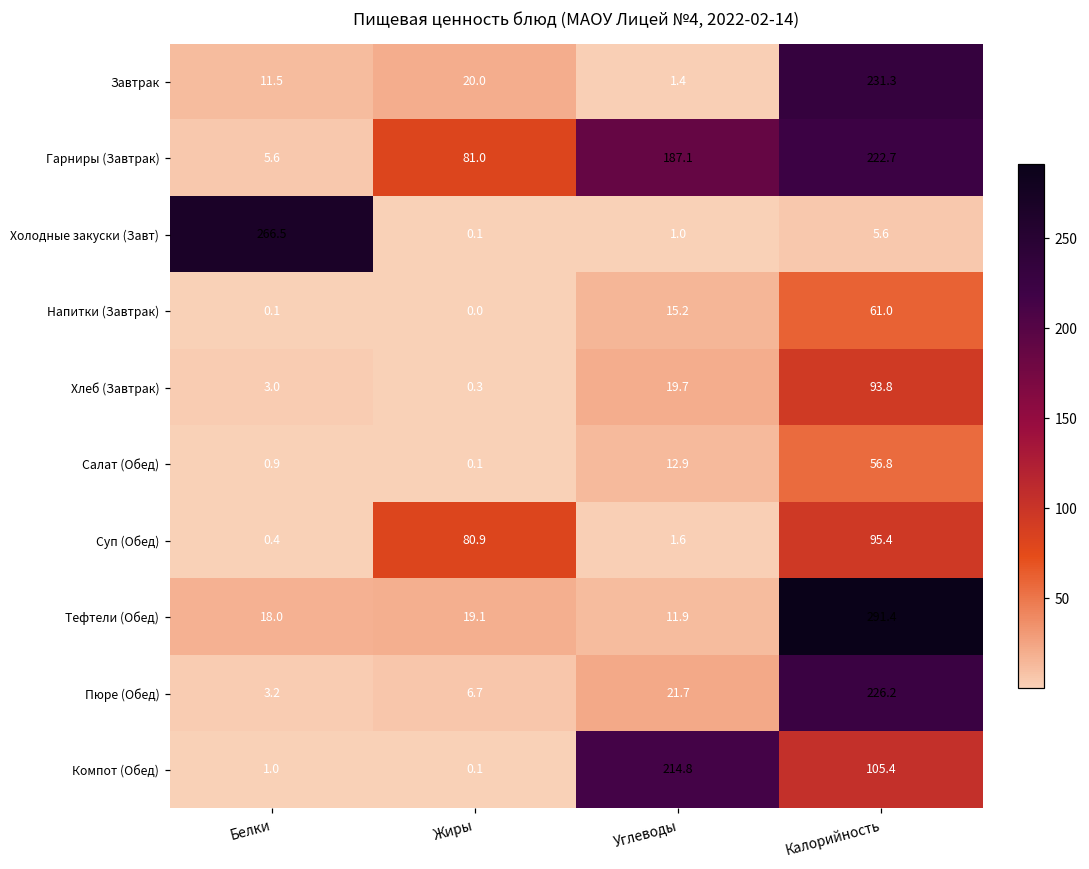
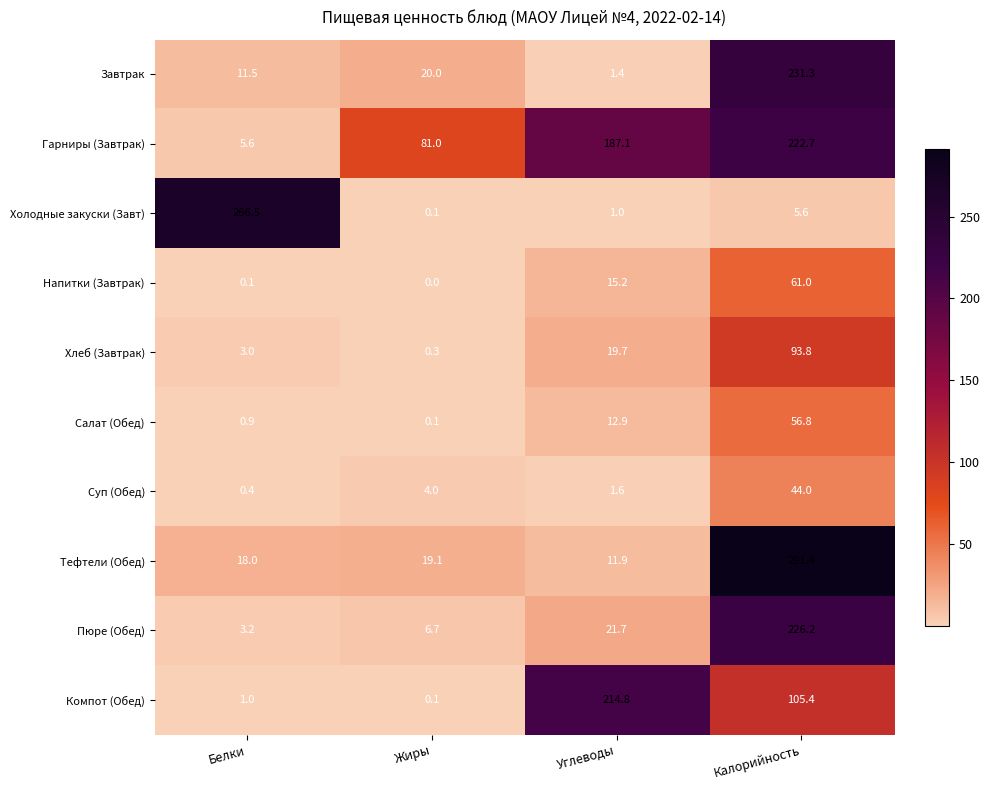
  {
    "Завтрак": {
      "Белки": 11.5,
      "Жиры": 20.0,
      "Углеводы": 1.4,
      "Калорийность": 231.3
    },
    "Гарниры (Завтрак)": {
      "Белки": 5.6,
      "Жиры": 81.0,
      "Углеводы": 187.1,
      "Калорийность": 222.7
    },
    "Холодные закуски (Завт)": {
      "Жиры": 0.1,
      "Углеводы": 1.0,
      "Калорийность": 5.6
    },
    "Напитки (Завтрак)": {
      "Белки": 0.1,
      "Жиры": 0.0,
      "Углеводы": 15.2,
      "Калорийность": 61.0
    },
    "Хлеб (Завтрак)": {
      "Белки": 3.0,
      "Жиры": 0.3,
      "Углеводы": 19.7,
      "Калорийность": 93.8
    },
    "Салат (Обед)": {
      "Белки": 0.9,
      "Жиры": 0.1,
      "Углеводы": 12.9,
      "Калорийность": 56.8
    },
    "Суп (Обед)": {
      "Белки": 0.4,
-     "Жиры": 80.9,
+     "Жиры": 4.0,
      "Углеводы": 1.6,
-     "Калорийность": 95.4
+     "Калорийность": 44.0
    },
    "Тефтели (Обед)": {
      "Белки": 18.0,
      "Жиры": 19.1,
      "Углеводы": 11.9
    },
    "Пюре (Обед)": {
      "Белки": 3.2,
      "Жиры": 6.7,
      "Углеводы": 21.7,
      "Калорийность": 226.2
    },
    "Компот (Обед)": {
      "Белки": 1.0,
      "Жиры": 0.1,
      "Углеводы": 214.8,
      "Калорийность": 105.4
    }
  }
